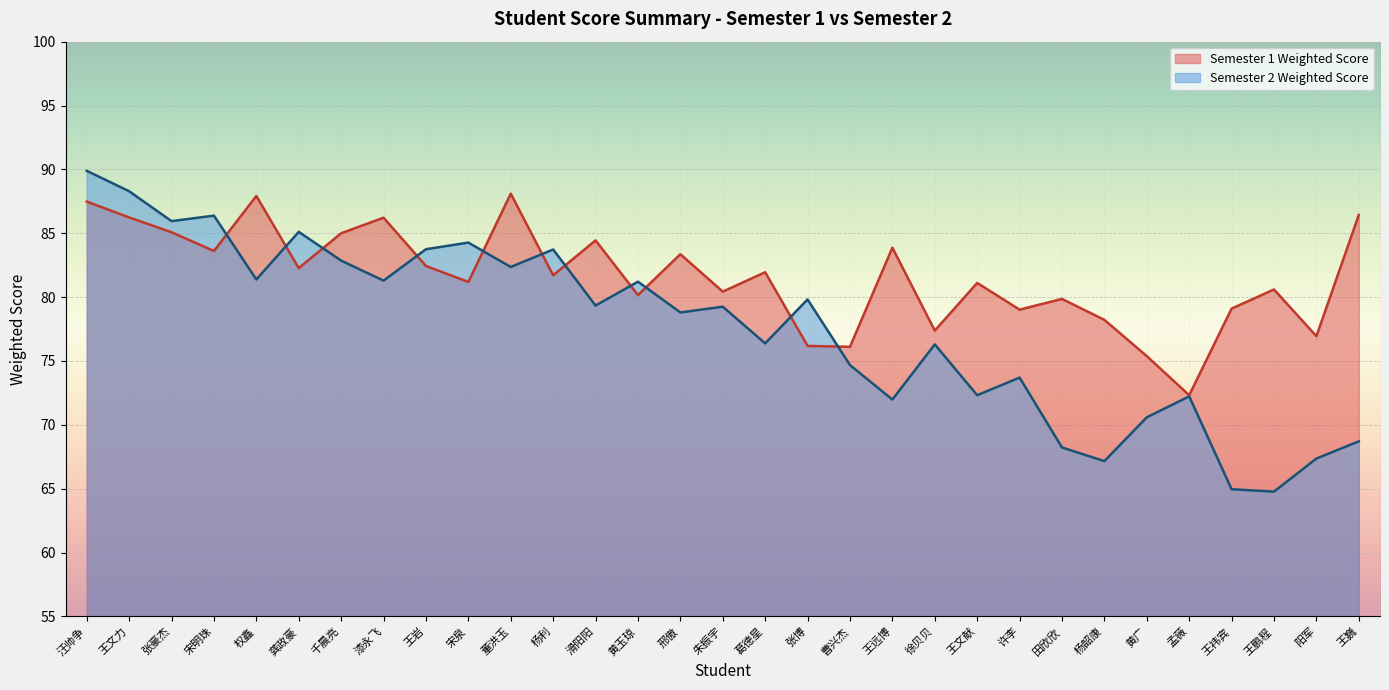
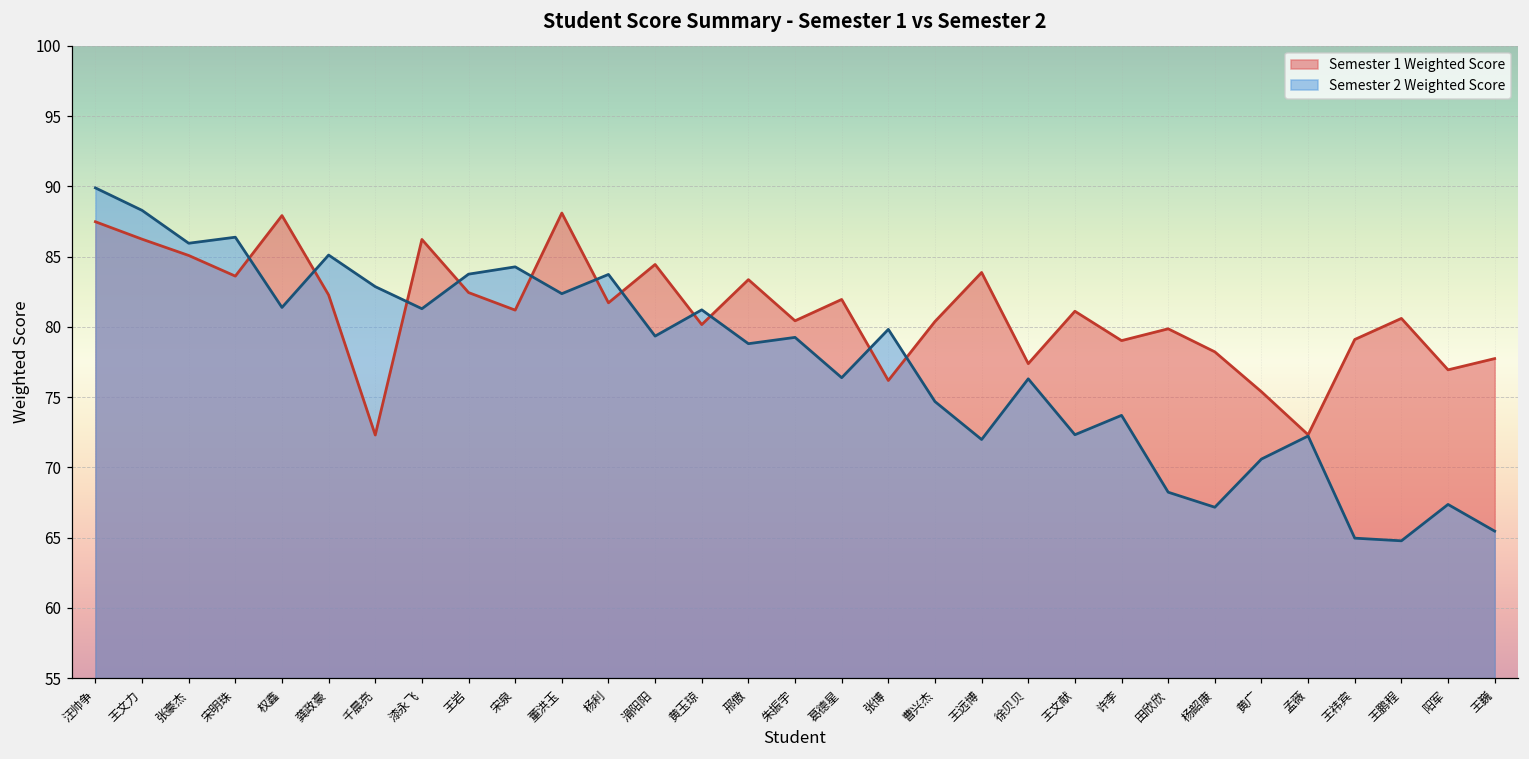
  {
    "Semester 1 Weighted Score": {
      "汪帅争": 87.5,
      "王文力": 86.2,
      "张豪杰": 85.1,
      "宋明珠": 83.6,
      "权鑫": 87.9,
      "龚政豪": 82.3,
-     "千晨亮": 85.0,
+     "千晨亮": 72.3,
      "漆永飞": 86.2,
      "王岩": 82.4,
      "宋泉": 81.2,
      "董洪玉": 88.1,
      "杨利": 81.7,
      "滑阳阳": 84.4,
      "黄玉琼": 80.2,
      "邢傲": 83.4,
      "朱振宇": 80.4,
      "葛德星": 82.0,
      "张博": 76.2,
-     "曹兴杰": 76.1,
+     "曹兴杰": 80.4,
      "王远博": 83.9,
      "徐贝贝": 77.4,
      "王文献": 81.1,
      "许李": 79.0,
      "田欣欣": 79.9,
      "杨韶康": 78.2,
      "黄广": 75.4,
      "王祎宾": 79.1,
      "王鹏程": 80.6,
      "阳军": 76.9,
-     "王巍": 86.4
+     "王巍": 77.7
    },
    "Semester 2 Weighted Score": {
      "汪帅争": 89.9,
      "王文力": 88.3,
      "张豪杰": 86.0,
      "宋明珠": 86.4,
      "权鑫": 81.4,
      "龚政豪": 85.1,
      "千晨亮": 82.9,
      "漆永飞": 81.3,
      "王岩": 83.8,
      "宋泉": 84.3,
      "董洪玉": 82.4,
      "杨利": 83.7,
      "滑阳阳": 79.3,
      "黄玉琼": 81.2,
      "邢傲": 78.8,
      "朱振宇": 79.3,
      "葛德星": 76.4,
      "张博": 79.8,
      "曹兴杰": 74.7,
      "王远博": 72.0,
      "徐贝贝": 76.3,
      "王文献": 72.3,
      "许李": 73.7,
      "田欣欣": 68.2,
      "杨韶康": 67.2,
      "黄广": 70.6,
      "王祎宾": 65.0,
      "王鹏程": 64.8,
      "阳军": 67.4,
-     "王巍": 68.7
+     "王巍": 65.5
    }
  }
